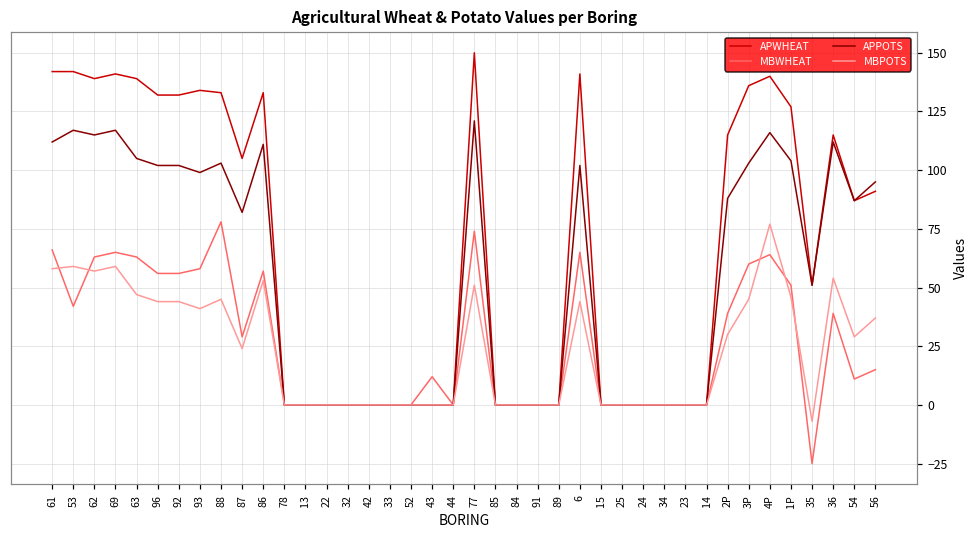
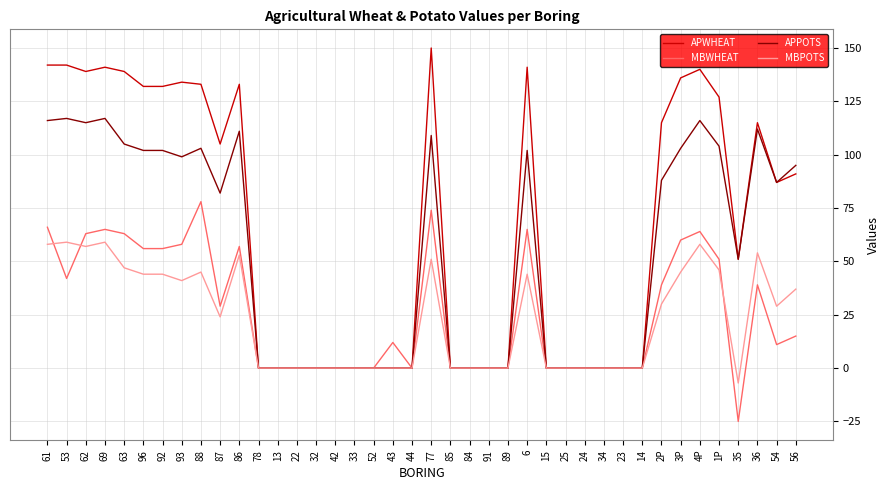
  {
    "APWHEAT": {
      "61": 142,
      "53": 142,
      "62": 139,
      "69": 141,
      "63": 139,
      "96": 132,
      "92": 132,
      "93": 134,
      "88": 133,
      "87": 105,
      "86": 133,
      "77": 150,
      "6": 141,
      "2P": 115,
      "3P": 136,
      "4P": 140,
      "1P": 127,
      "36": 115,
      "56": 91
    },
    "MBWHEAT": {
      "61": 66,
      "53": 42,
      "62": 63,
      "69": 65,
      "63": 63,
      "96": 56,
      "92": 56,
      "93": 58,
      "88": 78,
      "87": 29,
      "86": 57,
      "43": 12,
      "77": 74,
      "6": 65,
      "2P": 39,
      "3P": 60,
      "4P": 64,
      "1P": 51,
      "35": -25,
      "36": 39,
      "54": 11,
      "56": 15
    },
    "APPOTS": {
-     "61": 112,
+     "61": 116,
      "53": 117,
      "62": 115,
      "69": 117,
      "63": 105,
      "96": 102,
      "92": 102,
      "93": 99,
      "88": 103,
      "87": 82,
      "86": 111,
-     "77": 121,
+     "77": 109,
      "6": 102,
      "2P": 88,
      "3P": 103,
      "4P": 116,
      "1P": 104,
      "36": 112,
      "56": 95
    },
    "MBPOTS": {
      "61": 58,
      "53": 59,
      "62": 57,
      "69": 59,
      "63": 47,
      "96": 44,
      "92": 44,
      "93": 41,
      "88": 45,
      "87": 24,
      "86": 53,
      "77": 51,
      "6": 44,
      "2P": 30,
      "3P": 45,
-     "4P": 77,
+     "4P": 58,
      "1P": 46,
      "35": -7,
      "36": 54,
      "54": 29,
      "56": 37
    }
  }
